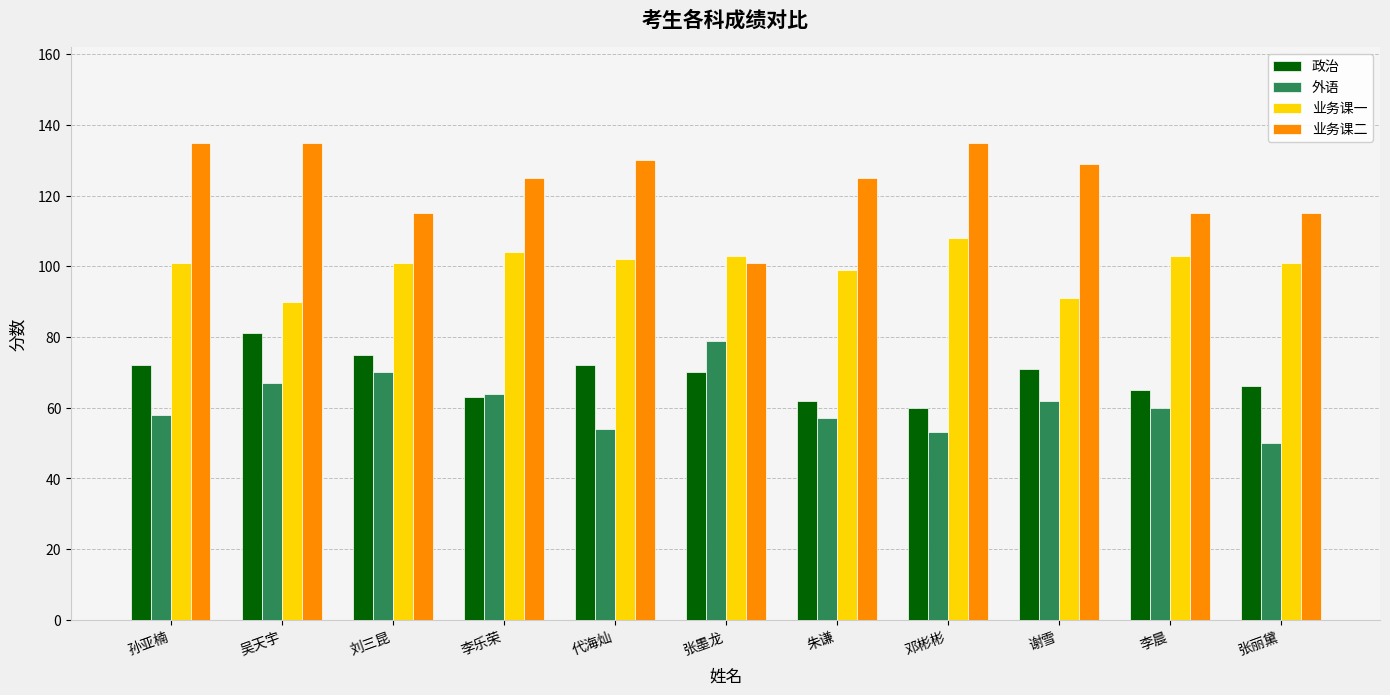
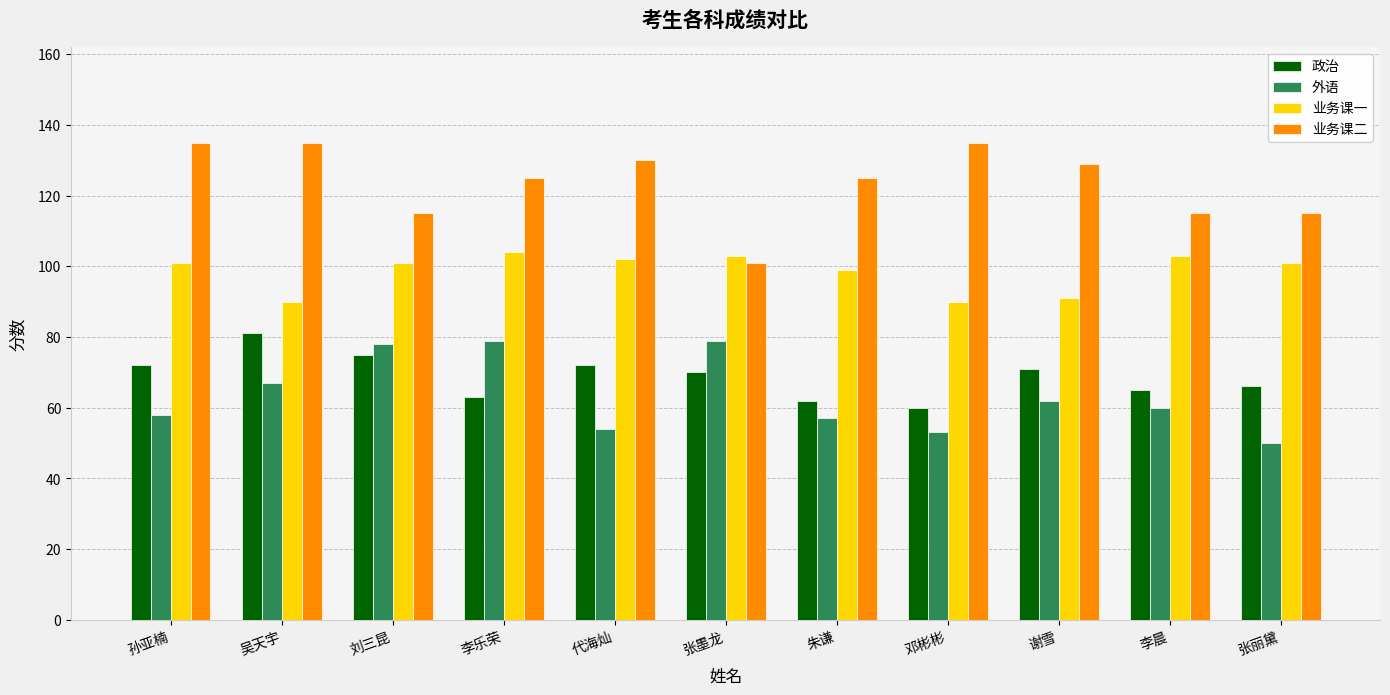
  {
    "政治": {
      "孙亚楠": 72,
      "吴天宇": 81,
      "刘三昆": 75,
      "李乐荣": 63,
      "代海灿": 72,
      "张墨龙": 70,
      "朱谦": 62,
      "邓彬彬": 60,
      "谢雪": 71,
      "李晨": 65,
      "张丽黛": 66
    },
    "外语": {
      "孙亚楠": 58,
      "吴天宇": 67,
-     "刘三昆": 70,
-     "李乐荣": 64,
+     "刘三昆": 78,
+     "李乐荣": 79,
      "代海灿": 54,
      "张墨龙": 79,
      "朱谦": 57,
      "邓彬彬": 53,
      "谢雪": 62,
      "李晨": 60,
      "张丽黛": 50
    },
    "业务课一": {
      "孙亚楠": 101,
      "吴天宇": 90,
      "刘三昆": 101,
      "李乐荣": 104,
      "代海灿": 102,
      "张墨龙": 103,
      "朱谦": 99,
-     "邓彬彬": 108,
+     "邓彬彬": 90,
      "谢雪": 91,
      "李晨": 103,
      "张丽黛": 101
    },
    "业务课二": {
      "孙亚楠": 135,
      "吴天宇": 135,
      "刘三昆": 115,
      "李乐荣": 125,
      "代海灿": 130,
      "张墨龙": 101,
      "朱谦": 125,
      "邓彬彬": 135,
      "谢雪": 129,
      "李晨": 115,
      "张丽黛": 115
    }
  }
